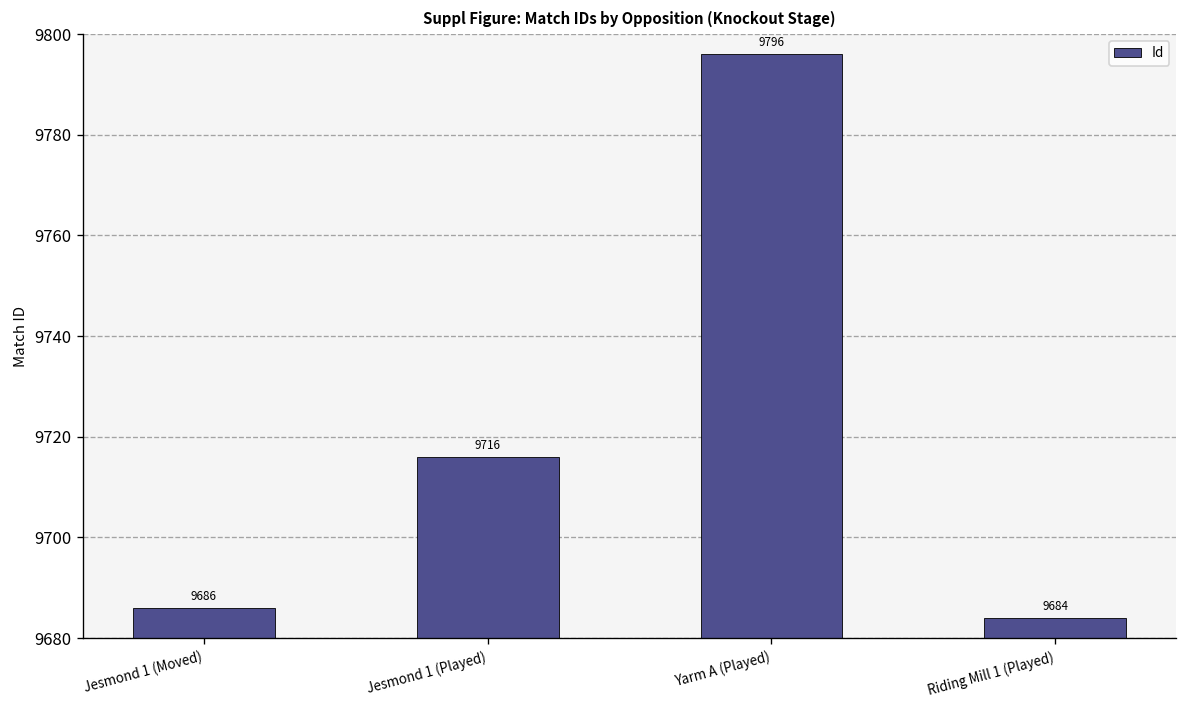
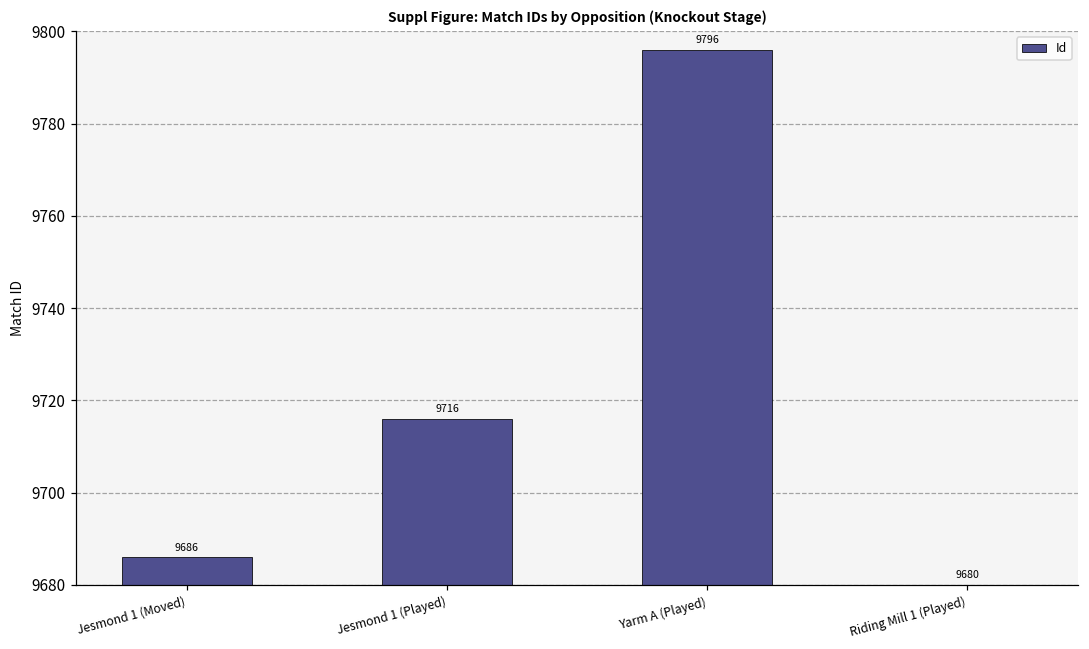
  {
    "Jesmond 1 (Moved)": 9686,
    "Jesmond 1 (Played)": 9716,
    "Yarm A (Played)": 9796,
-   "Riding Mill 1 (Played)": 9684
+   "Riding Mill 1 (Played)": 9680
  }
